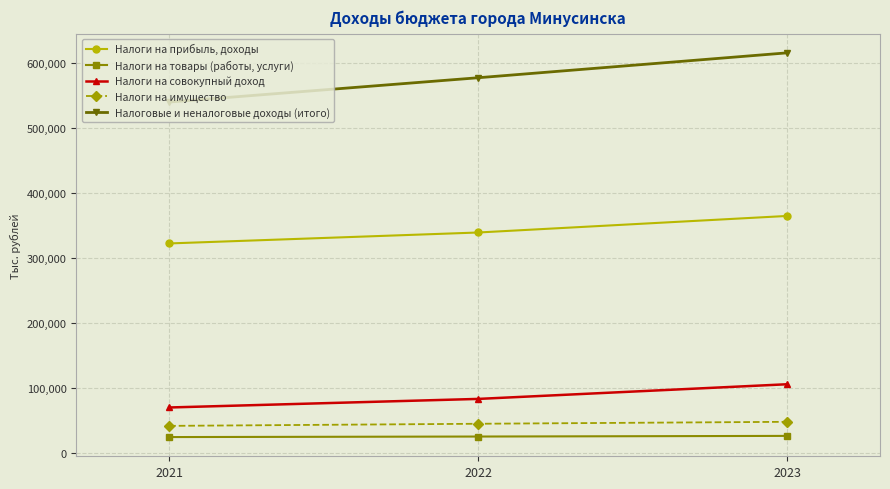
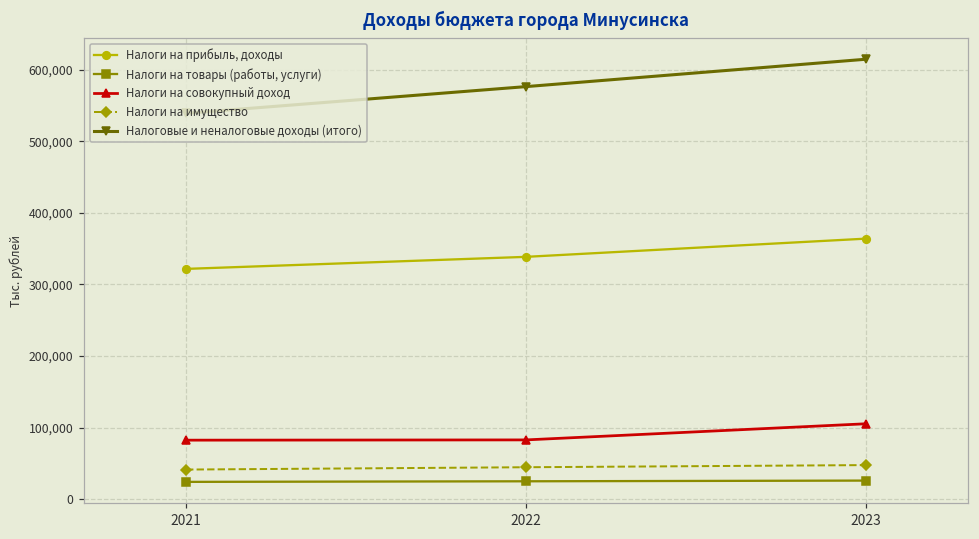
  {
    "Налоги на совокупный доход": {
-     "2021": "70,000",
+     "2021": "80,000",
      "2022": "80,000",
      "2023": "110,000"
    }
  }
